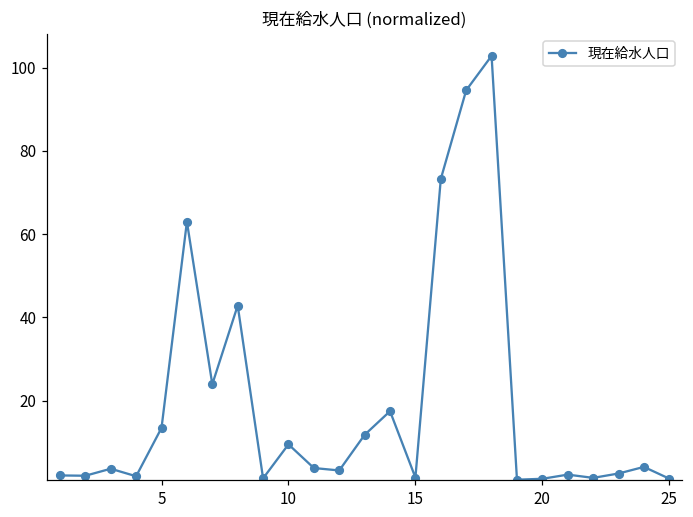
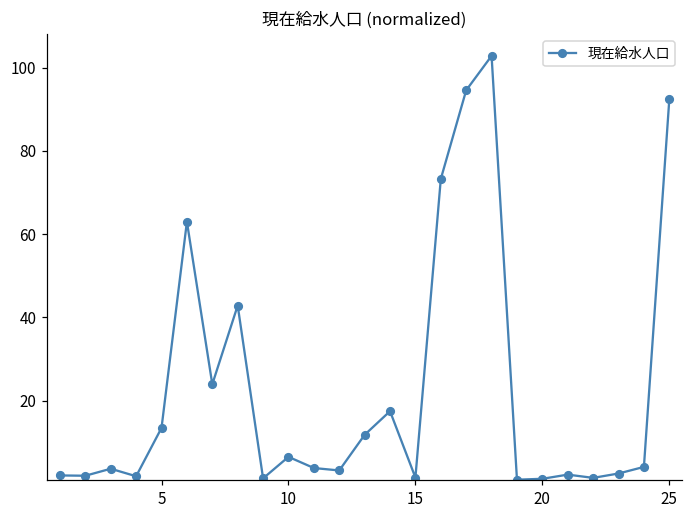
  {
    "5": 13,
-   "10": 9,
+   "10": 6,
    "15": 2,
    "20": 1,
-   "25": 1
+   "25": 92
  }
